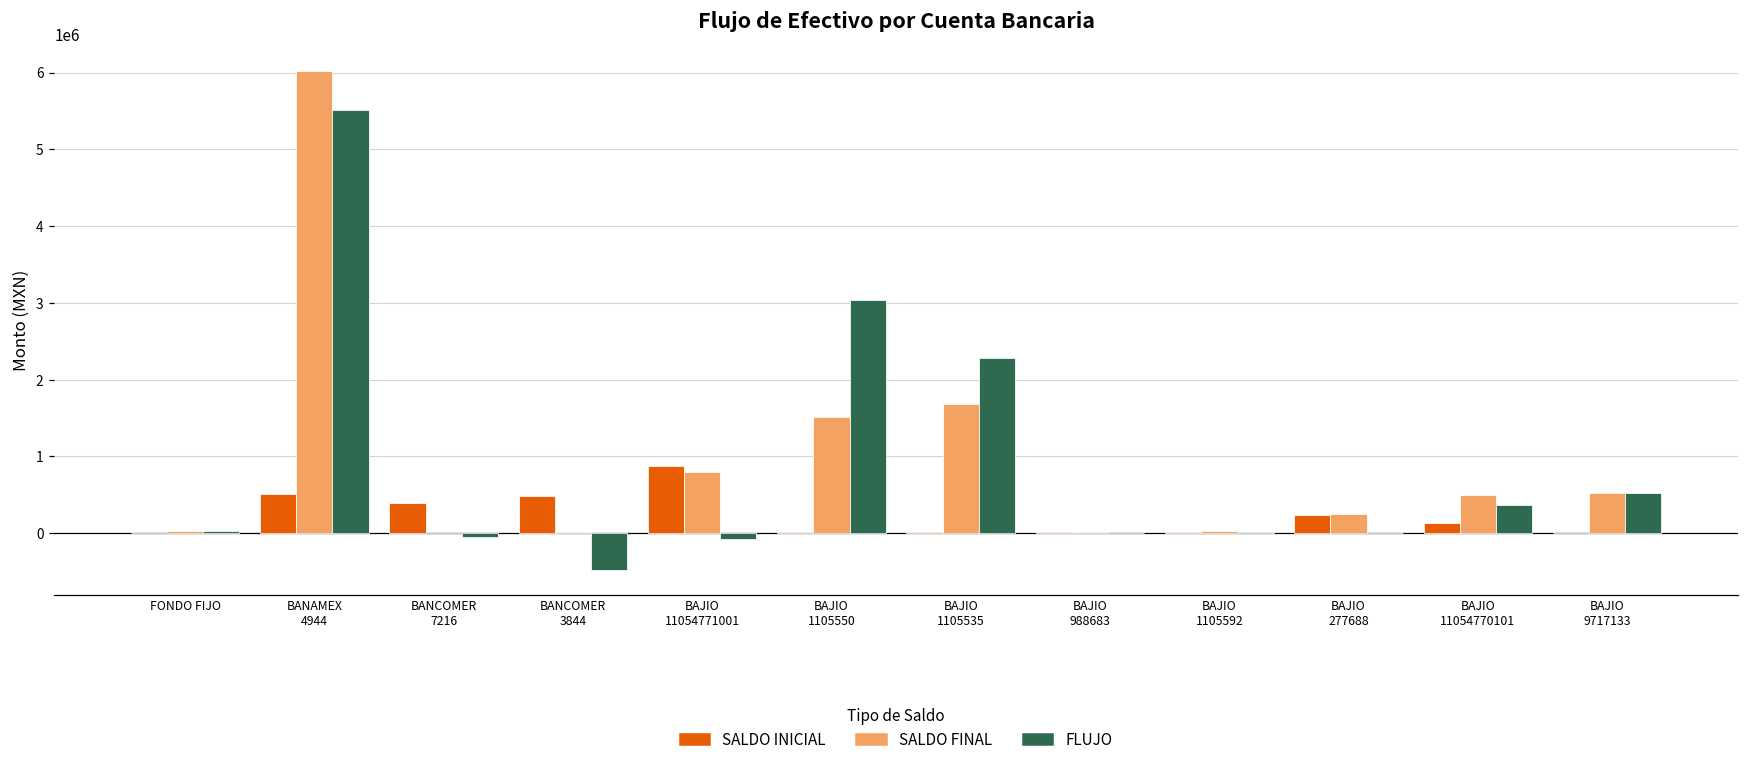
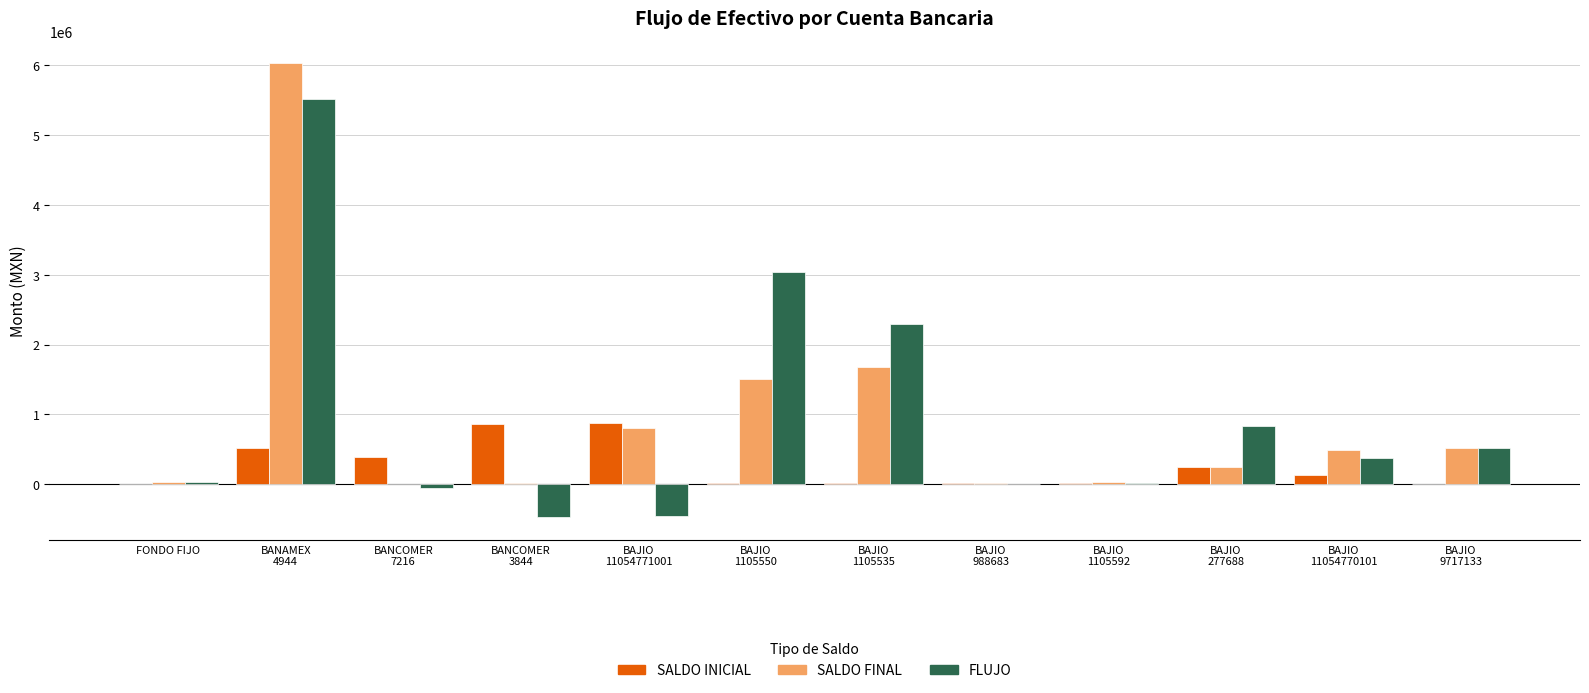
  {
    "SALDO INICIAL": {
      "FONDO FIJO": 0,
      "BANAMEX 4944": 500000,
      "BANCOMER 7216": 400000,
-     "BANCOMER 3844": 500000,
+     "BANCOMER 3844": 900000,
      "BAJIO 11054771001": 900000,
      "BAJIO 277688": 200000,
      "BAJIO 11054770101": 100000,
      "BAJIO 9717133": 0
    },
    "SALDO FINAL": {
      "BANAMEX 4944": 6000000,
      "BAJIO 11054771001": 800000,
      "BAJIO 1105550": 1500000,
      "BAJIO 1105535": 1700000,
      "BAJIO 277688": 200000,
      "BAJIO 11054770101": 500000,
      "BAJIO 9717133": 500000
    },
    "FLUJO": {
      "BANAMEX 4944": 5500000,
      "BANCOMER 7216": -100000,
      "BANCOMER 3844": -500000,
-     "BAJIO 11054771001": -100000,
+     "BAJIO 11054771001": -500000,
      "BAJIO 1105550": 3000000,
      "BAJIO 1105535": 2300000,
-     "BAJIO 277688": 0,
+     "BAJIO 277688": 800000,
      "BAJIO 11054770101": 400000,
      "BAJIO 9717133": 500000
    }
  }
